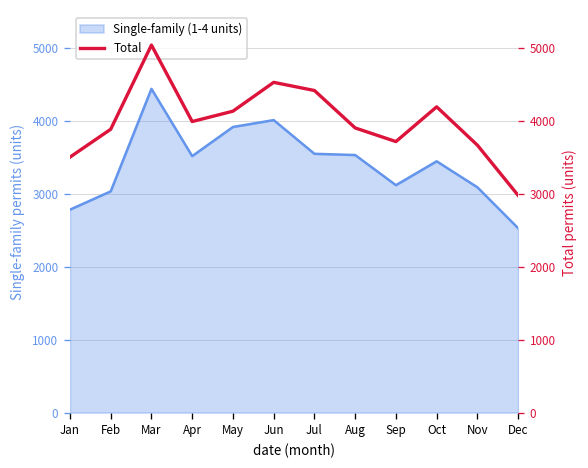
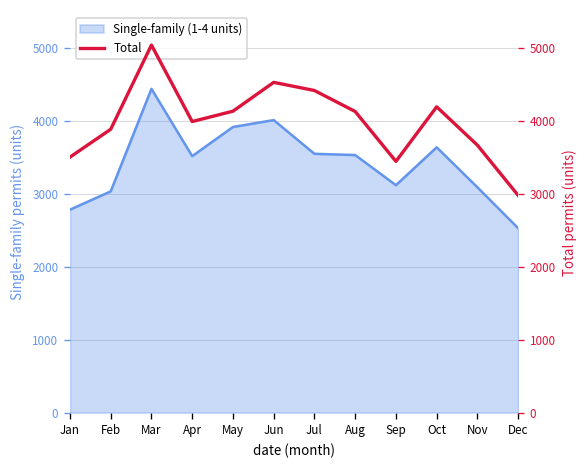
  {
    "Single-family (1-4 units)": {
      "Jan": 2800,
      "Feb": 3000,
      "Mar": 4400,
      "Apr": 3500,
      "May": 3900,
      "Jun": 4000,
      "Jul": 3600,
      "Aug": 3500,
      "Sep": 3100,
-     "Oct": 3500,
+     "Oct": 3600,
      "Nov": 3100,
      "Dec": 2500
    },
    "Total": {
      "Jan": 3500,
      "Feb": 3900,
      "Apr": 4000,
      "May": 4100,
      "Jun": 4500,
      "Jul": 4400,
-     "Aug": 3900,
-     "Sep": 3700,
+     "Aug": 4100,
+     "Sep": 3400,
      "Oct": 4200,
      "Nov": 3700,
      "Dec": 3000
    }
  }
